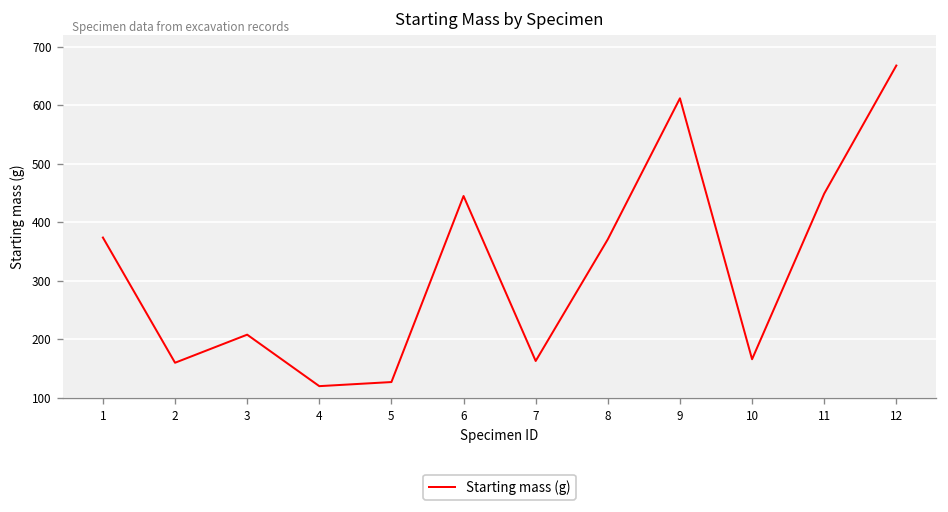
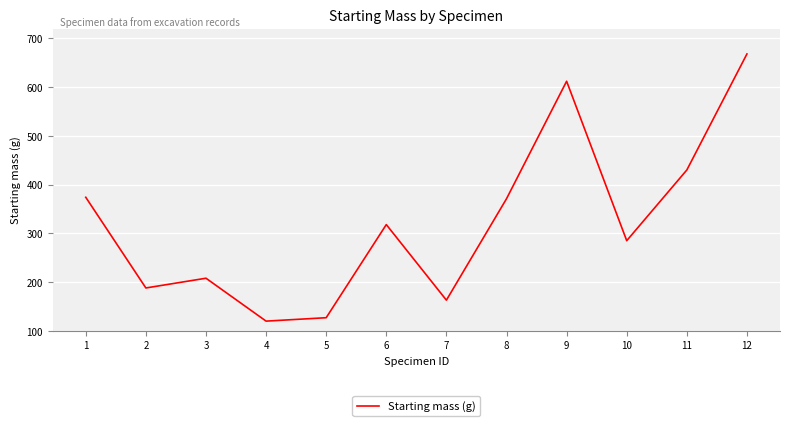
  {
    "1": 370,
-   "2": 160,
+   "2": 190,
    "3": 210,
    "4": 120,
    "5": 130,
-   "6": 450,
+   "6": 320,
    "7": 160,
    "8": 370,
    "9": 610,
-   "10": 170,
-   "11": 450,
+   "10": 290,
+   "11": 430,
    "12": 670
  }
